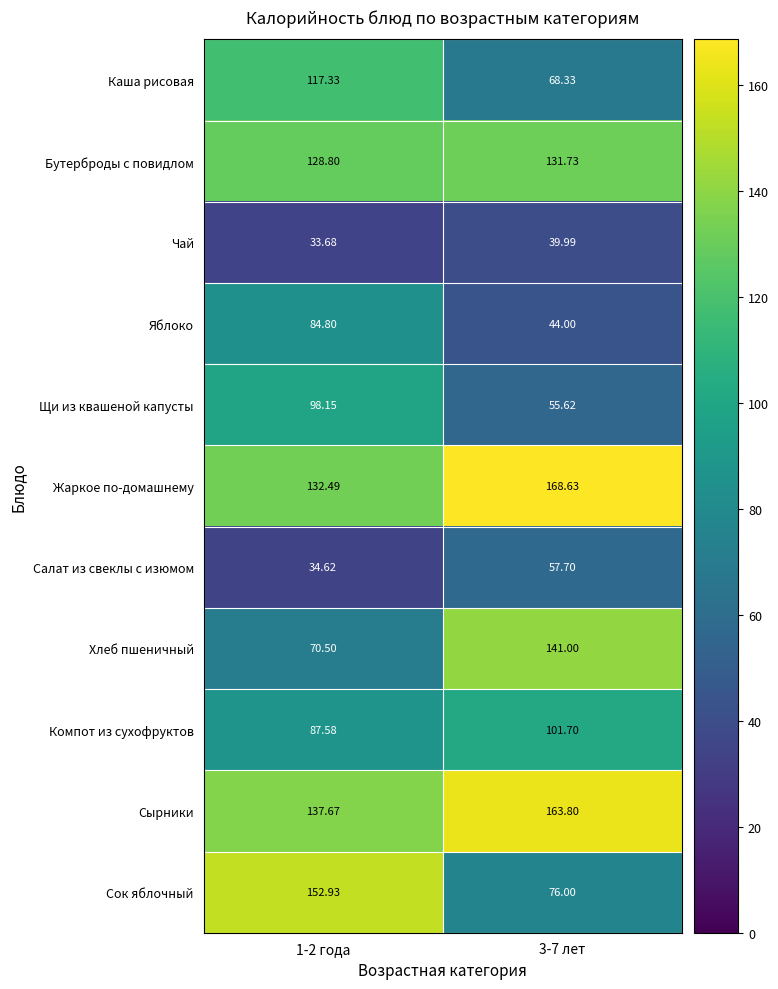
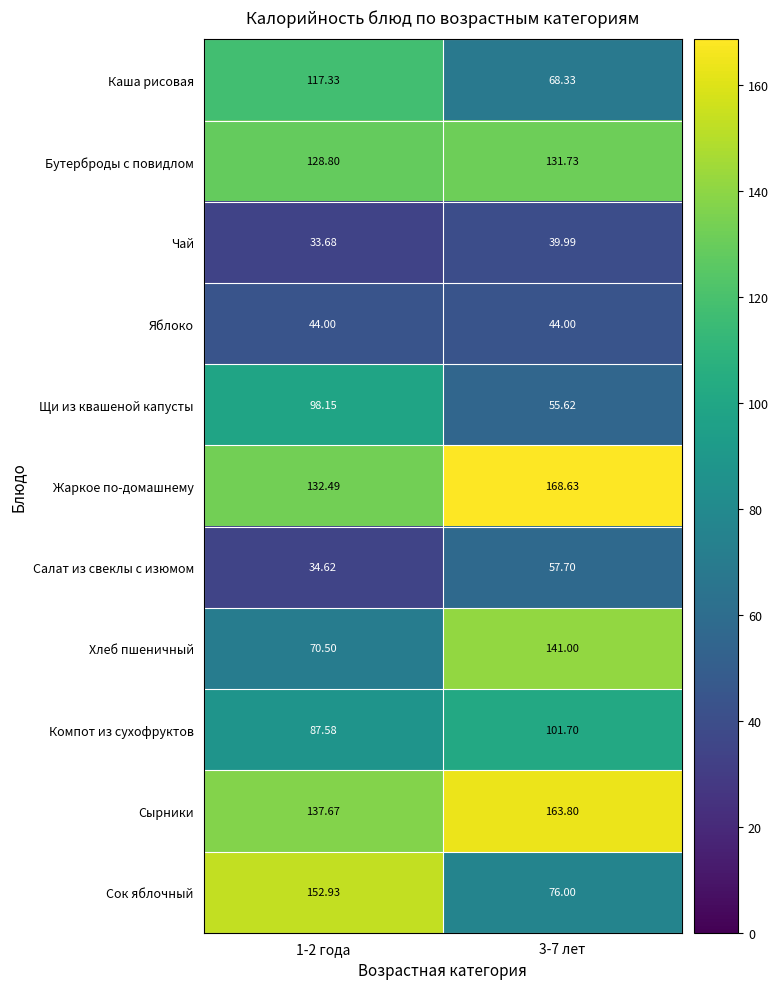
  {
    "Каша рисовая": {
      "1-2 года": 117.33,
      "3-7 лет": 68.33
    },
    "Бутерброды с повидлом": {
      "1-2 года": 128.80,
      "3-7 лет": 131.73
    },
    "Чай": {
      "1-2 года": 33.68,
      "3-7 лет": 39.99
    },
    "Яблоко": {
-     "1-2 года": 84.80,
+     "1-2 года": 44.00,
      "3-7 лет": 44.00
    },
    "Щи из квашеной капусты": {
      "1-2 года": 98.15,
      "3-7 лет": 55.62
    },
    "Жаркое по-домашнему": {
      "1-2 года": 132.49,
      "3-7 лет": 168.63
    },
    "Салат из свеклы с изюмом": {
      "1-2 года": 34.62,
      "3-7 лет": 57.70
    },
    "Хлеб пшеничный": {
      "1-2 года": 70.50,
      "3-7 лет": 141.00
    },
    "Компот из сухофруктов": {
      "1-2 года": 87.58,
      "3-7 лет": 101.70
    },
    "Сырники": {
      "1-2 года": 137.67,
      "3-7 лет": 163.80
    },
    "Сок яблочный": {
      "1-2 года": 152.93,
      "3-7 лет": 76.00
    }
  }
